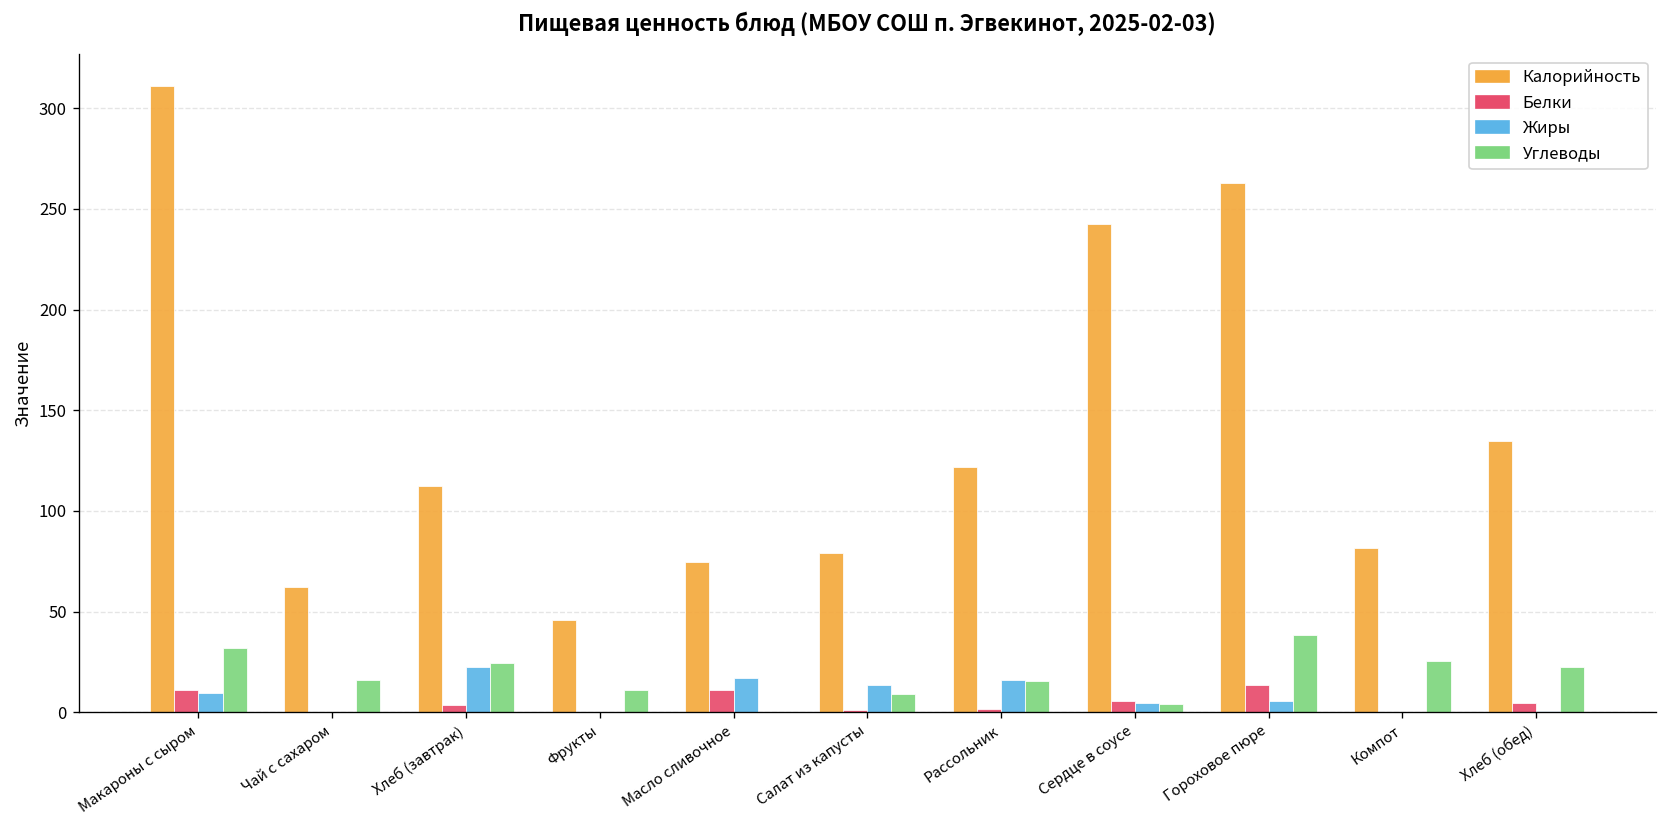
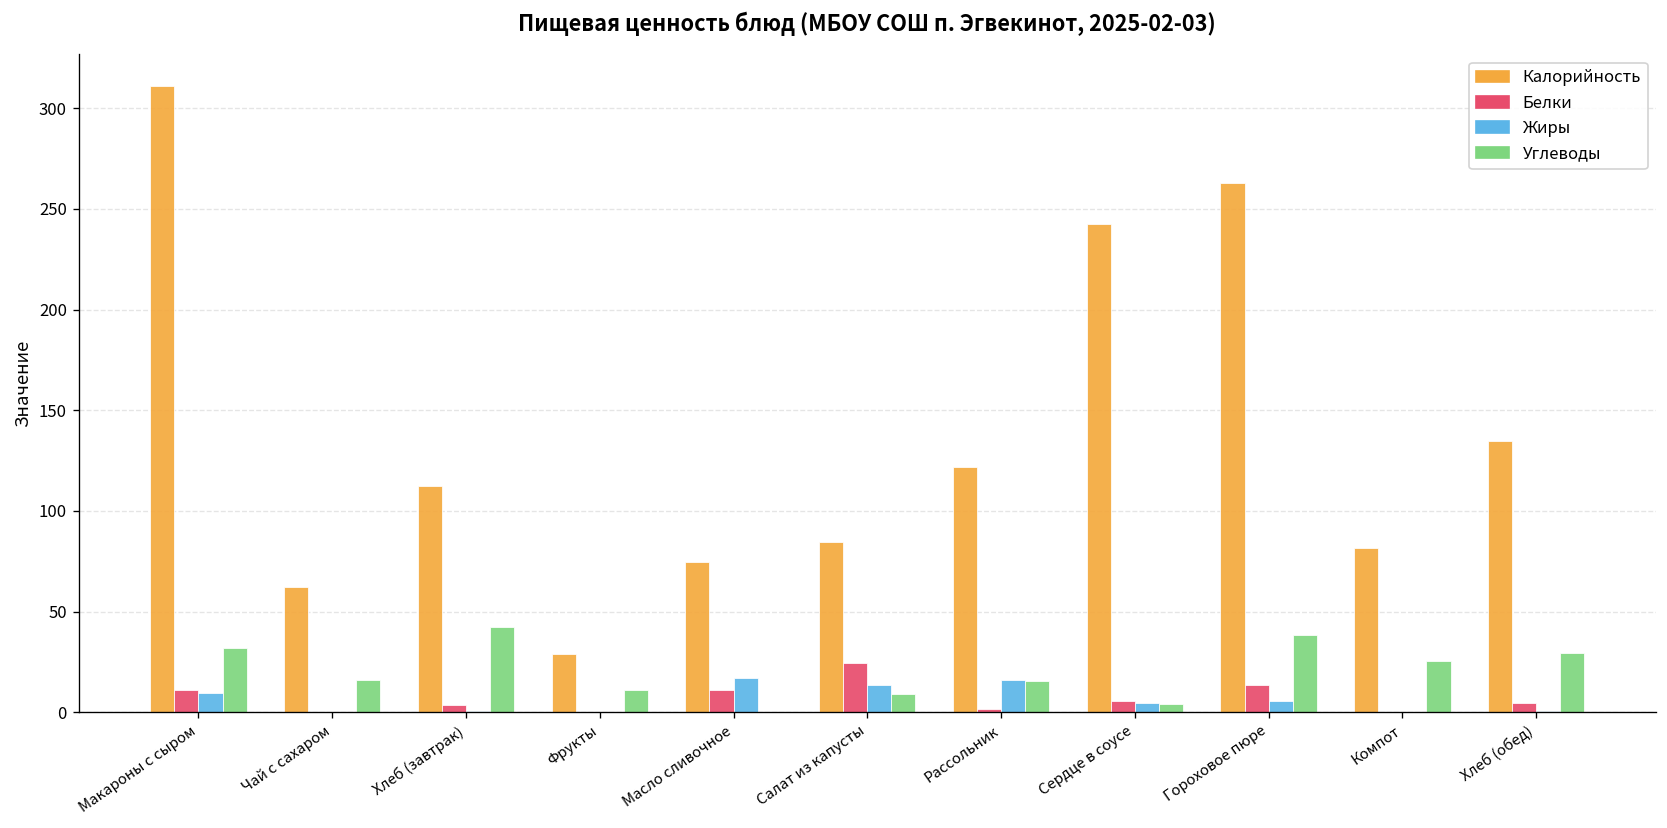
  {
    "Калорийность": {
      "Макароны с сыром": 311,
      "Чай с сахаром": 62,
      "Хлеб (завтрак)": 112,
-     "Фрукты": 46,
+     "Фрукты": 29,
      "Масло сливочное": 75,
-     "Салат из капусты": 79,
+     "Салат из капусты": 85,
      "Рассольник": 122,
      "Сердце в соусе": 243,
      "Гороховое пюре": 263,
      "Компот": 82,
      "Хлеб (обед)": 135
    },
    "Белки": {
      "Макароны с сыром": 11,
      "Хлеб (завтрак)": 4,
      "Масло сливочное": 11,
-     "Салат из капусты": 1,
+     "Салат из капусты": 25,
      "Рассольник": 2,
      "Сердце в соусе": 6,
      "Гороховое пюре": 14,
      "Компот": 0,
      "Хлеб (обед)": 5
    },
    "Жиры": {
      "Макароны с сыром": 9,
      "Чай с сахаром": 0,
-     "Хлеб (завтрак)": 23,
+     "Хлеб (завтрак)": 1,
      "Фрукты": 0,
      "Масло сливочное": 17,
      "Салат из капусты": 13,
      "Рассольник": 16,
      "Сердце в соусе": 4,
      "Гороховое пюре": 6,
      "Компот": 0
    },
    "Углеводы": {
      "Макароны с сыром": 32,
      "Чай с сахаром": 16,
-     "Хлеб (завтрак)": 25,
+     "Хлеб (завтрак)": 43,
      "Фрукты": 11,
      "Масло сливочное": 0,
      "Салат из капусты": 9,
      "Рассольник": 16,
      "Сердце в соусе": 4,
      "Гороховое пюре": 38,
      "Компот": 26,
-     "Хлеб (обед)": 22
+     "Хлеб (обед)": 30
    }
  }
